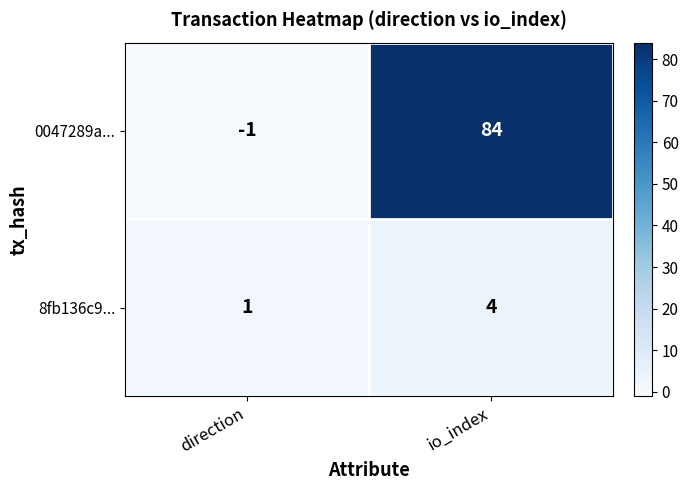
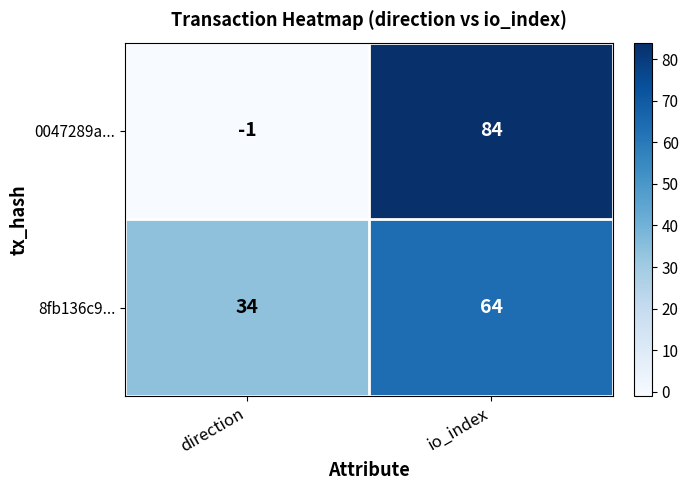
  {
    "0047289a...": {
      "direction": -1,
      "io_index": 84
    },
    "8fb136c9...": {
-     "direction": 1,
-     "io_index": 4
+     "direction": 34,
+     "io_index": 64
    }
  }
